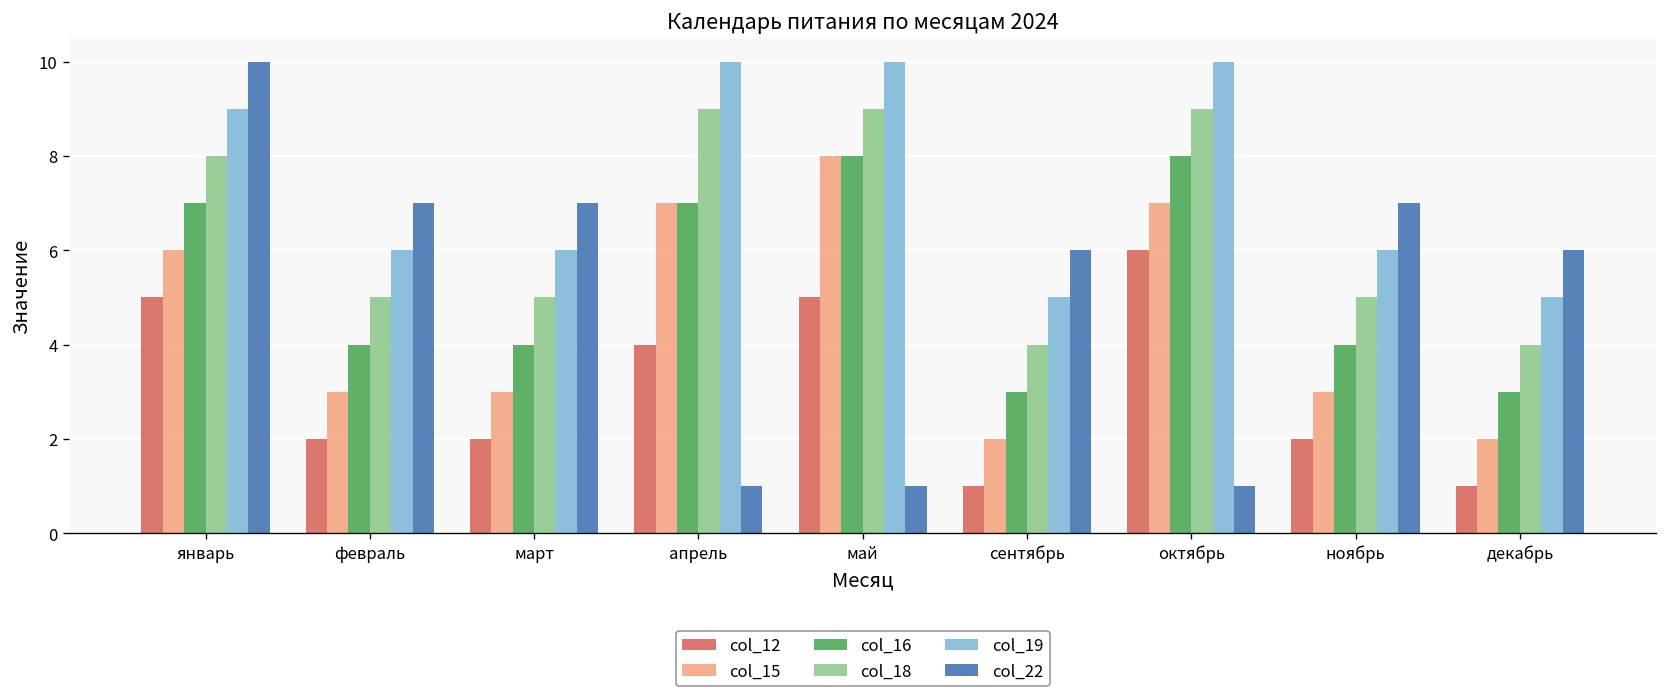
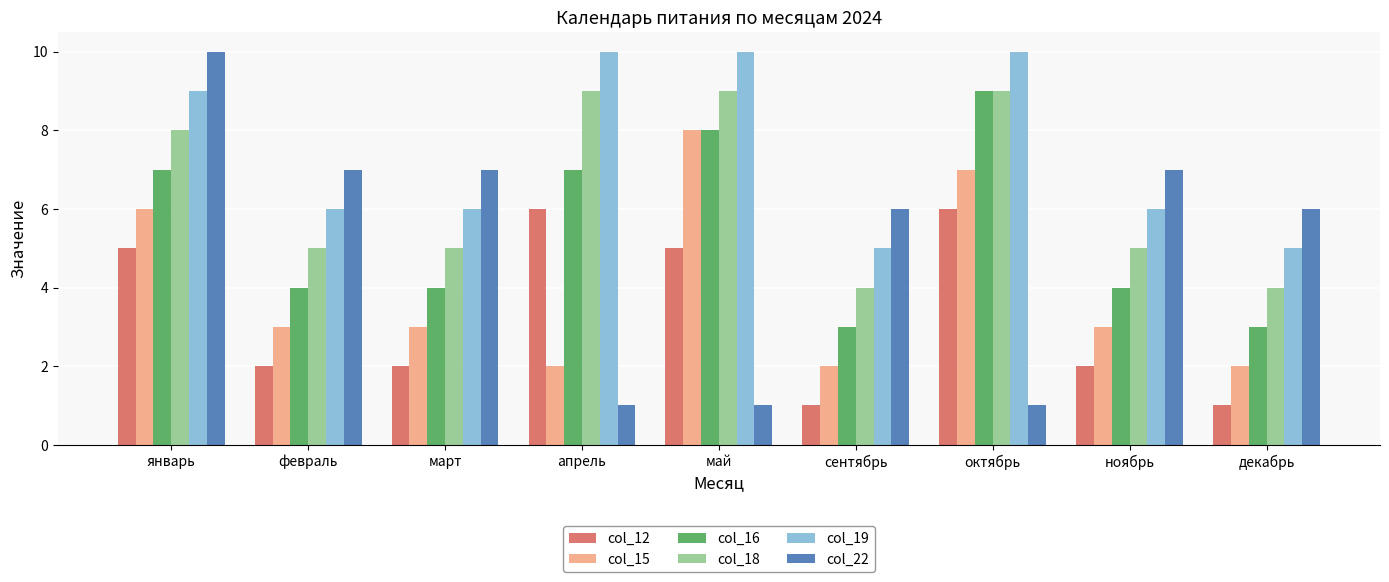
  {
    "col_12": {
      "январь": 5,
      "февраль": 2,
      "март": 2,
-     "апрель": 4,
+     "апрель": 6,
      "май": 5,
      "сентябрь": 1,
      "октябрь": 6,
      "ноябрь": 2,
      "декабрь": 1
    },
    "col_15": {
      "январь": 6,
      "февраль": 3,
      "март": 3,
-     "апрель": 7,
+     "апрель": 2,
      "май": 8,
      "сентябрь": 2,
      "октябрь": 7,
      "ноябрь": 3,
      "декабрь": 2
    },
    "col_16": {
      "январь": 7,
      "февраль": 4,
      "март": 4,
      "апрель": 7,
      "май": 8,
      "сентябрь": 3,
-     "октябрь": 8,
+     "октябрь": 9,
      "ноябрь": 4,
      "декабрь": 3
    },
    "col_18": {
      "январь": 8,
      "февраль": 5,
      "март": 5,
      "апрель": 9,
      "май": 9,
      "сентябрь": 4,
      "октябрь": 9,
      "ноябрь": 5,
      "декабрь": 4
    },
    "col_19": {
      "январь": 9,
      "февраль": 6,
      "март": 6,
      "апрель": 10,
      "май": 10,
      "сентябрь": 5,
      "октябрь": 10,
      "ноябрь": 6,
      "декабрь": 5
    },
    "col_22": {
      "январь": 10,
      "февраль": 7,
      "март": 7,
      "апрель": 1,
      "май": 1,
      "сентябрь": 6,
      "октябрь": 1,
      "ноябрь": 7,
      "декабрь": 6
    }
  }
